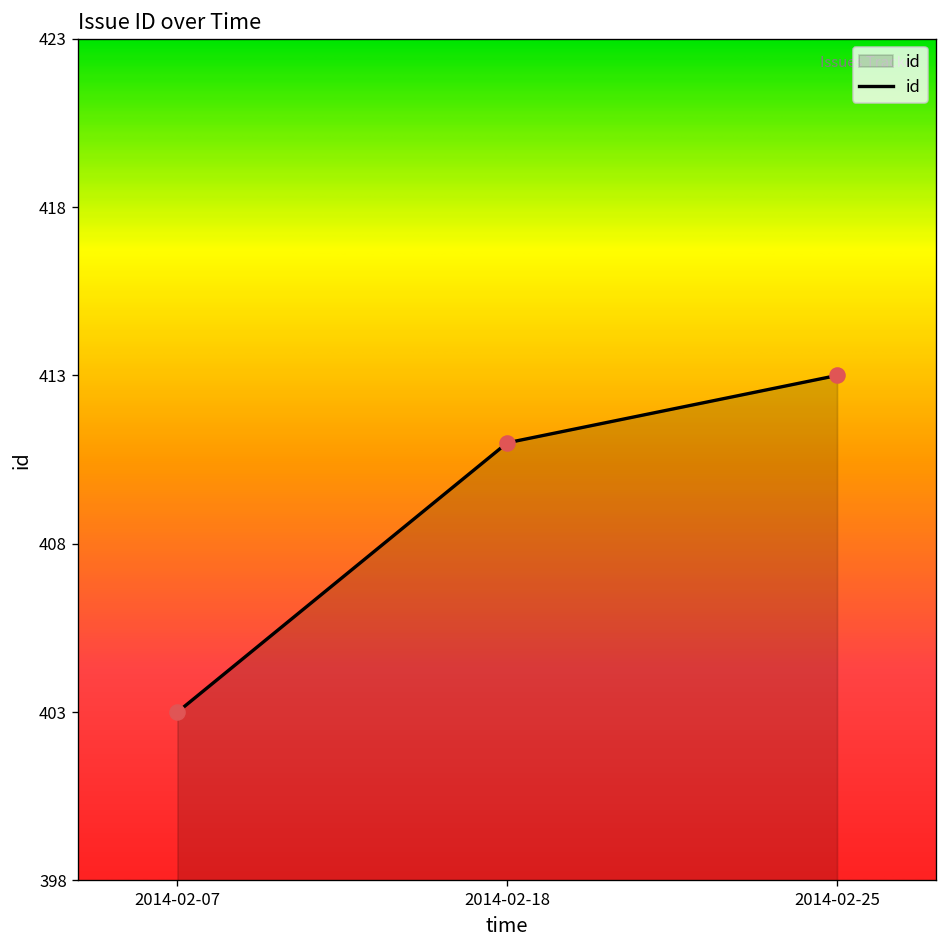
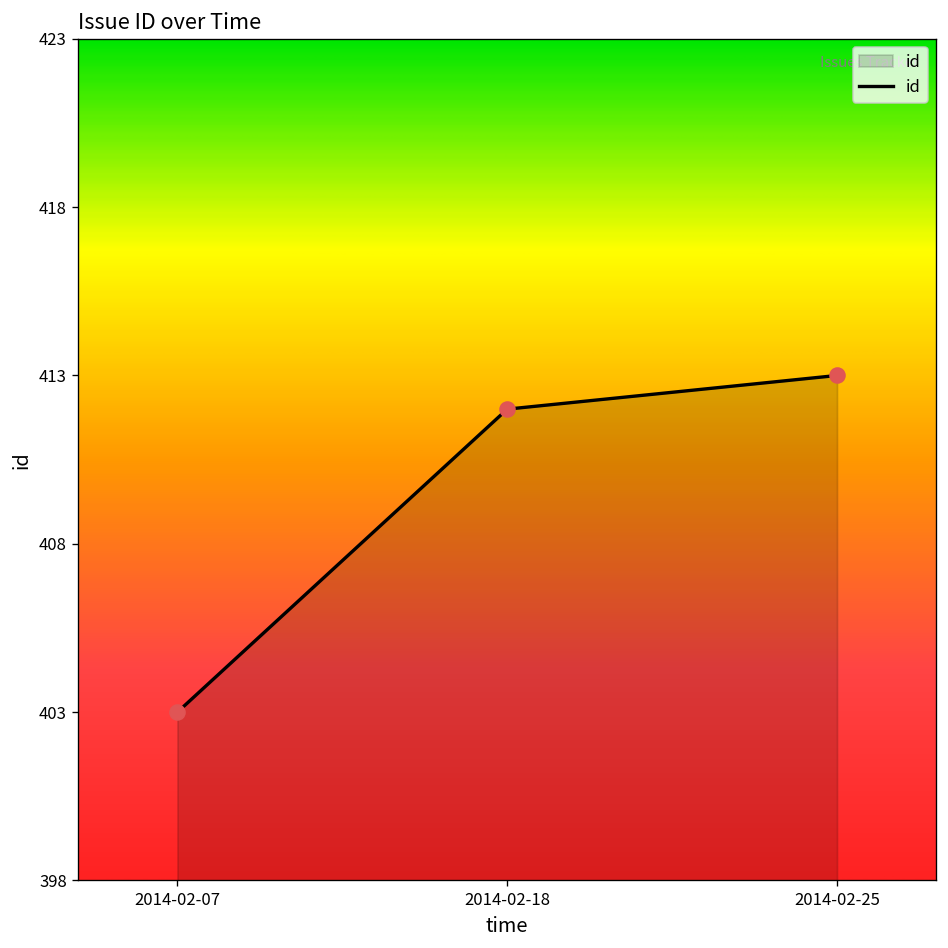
  {
    "2014-02-07": 403,
-   "2014-02-18": 411,
+   "2014-02-18": 412,
    "2014-02-25": 413
  }
